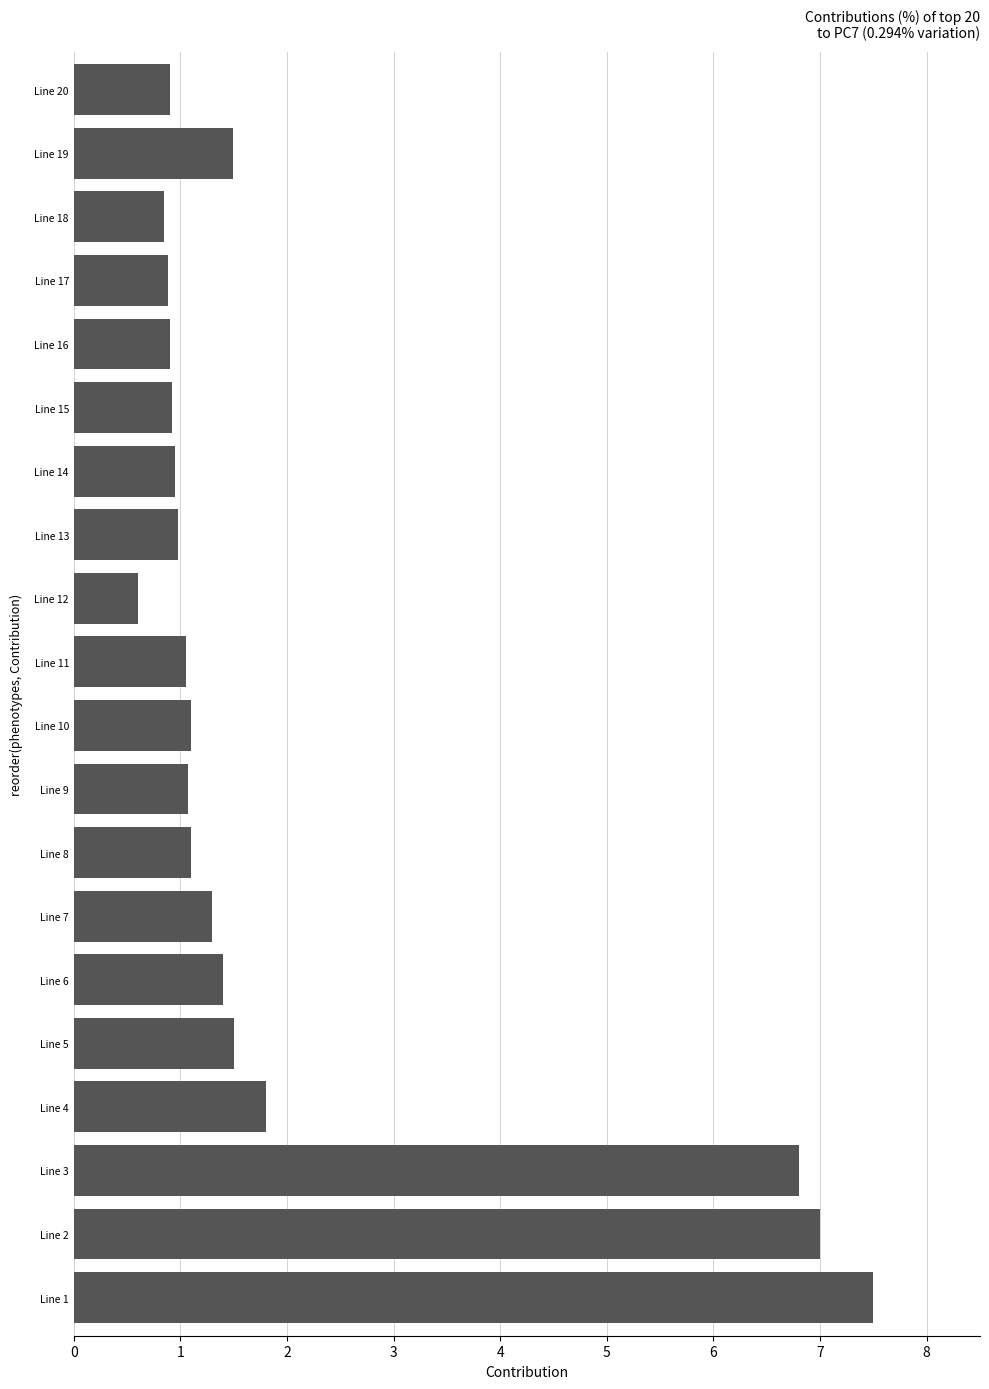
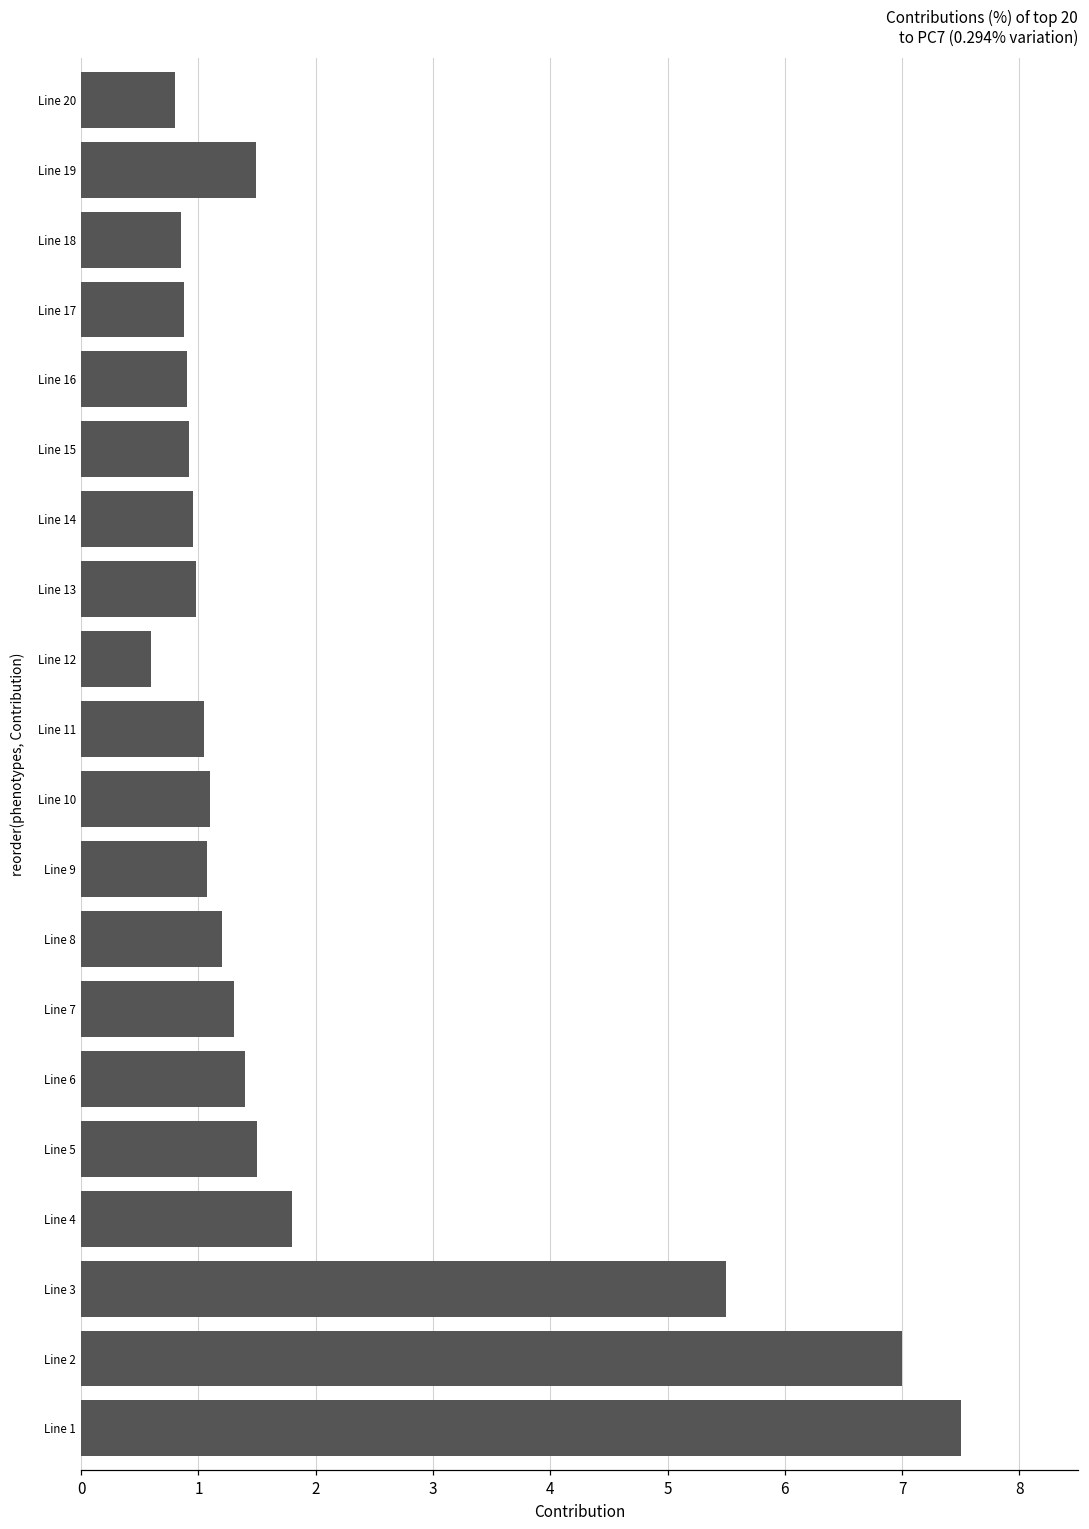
  {
-   "Line 20": 0.9,
+   "Line 20": 0.8,
    "Line 19": 1.5,
    "Line 18": 0.85,
    "Line 17": 0.9,
    "Line 16": 0.9,
    "Line 15": 0.9,
    "Line 14": 0.95,
    "Line 13": 1.0,
    "Line 12": 0.6,
    "Line 11": 1.05,
    "Line 10": 1.1,
    "Line 9": 1.07,
-   "Line 8": 1.1,
+   "Line 8": 1.2,
    "Line 7": 1.3,
    "Line 6": 1.4,
    "Line 5": 1.5,
    "Line 4": 1.8,
-   "Line 3": 6.8,
+   "Line 3": 5.5,
    "Line 2": 7.0,
    "Line 1": 7.5
  }
